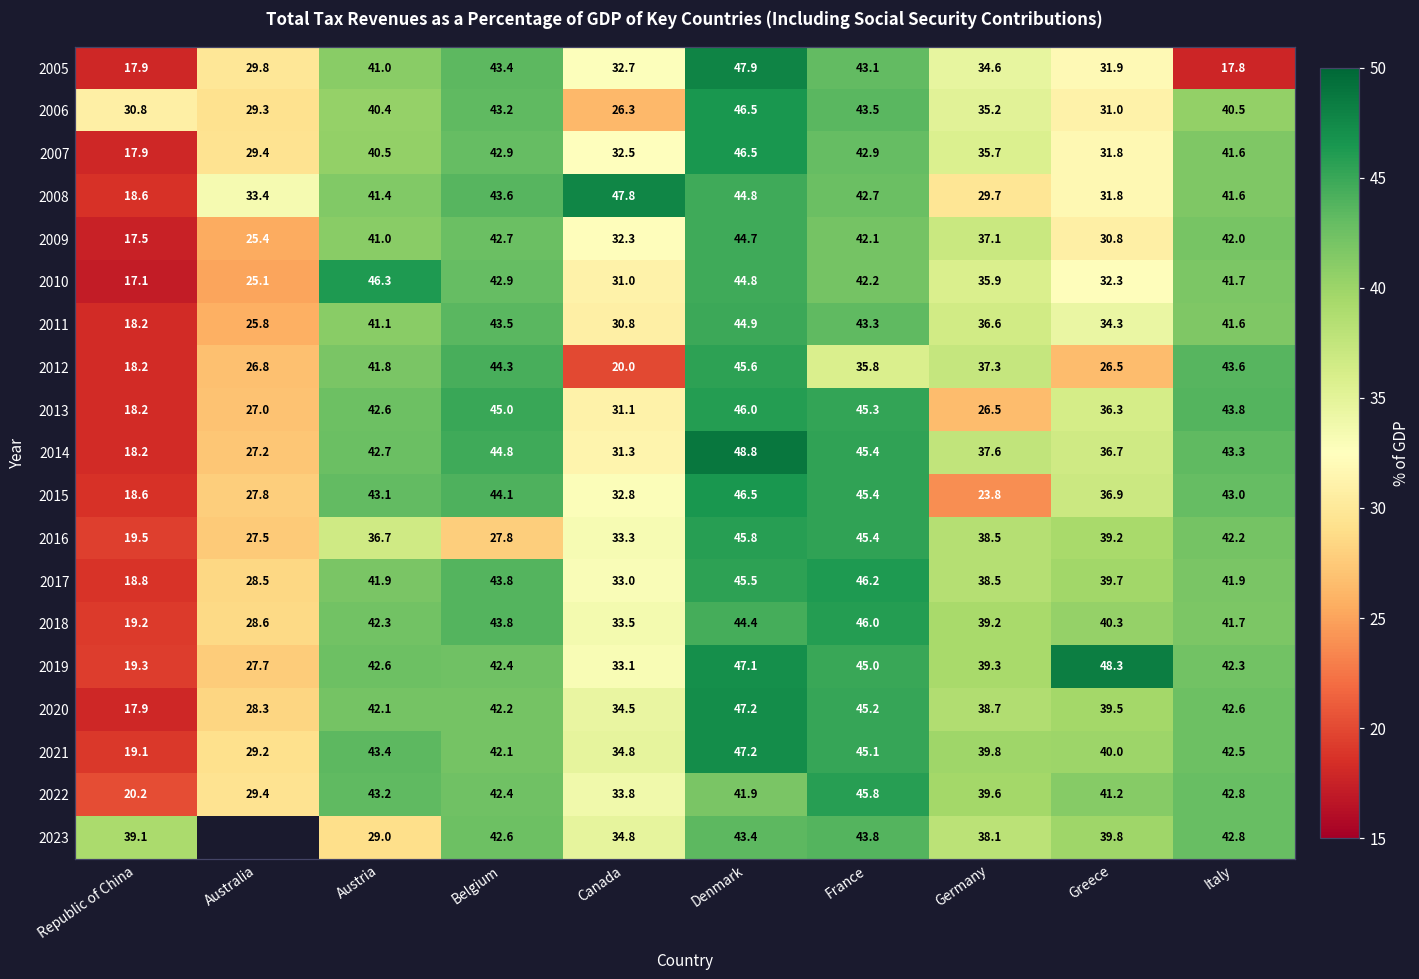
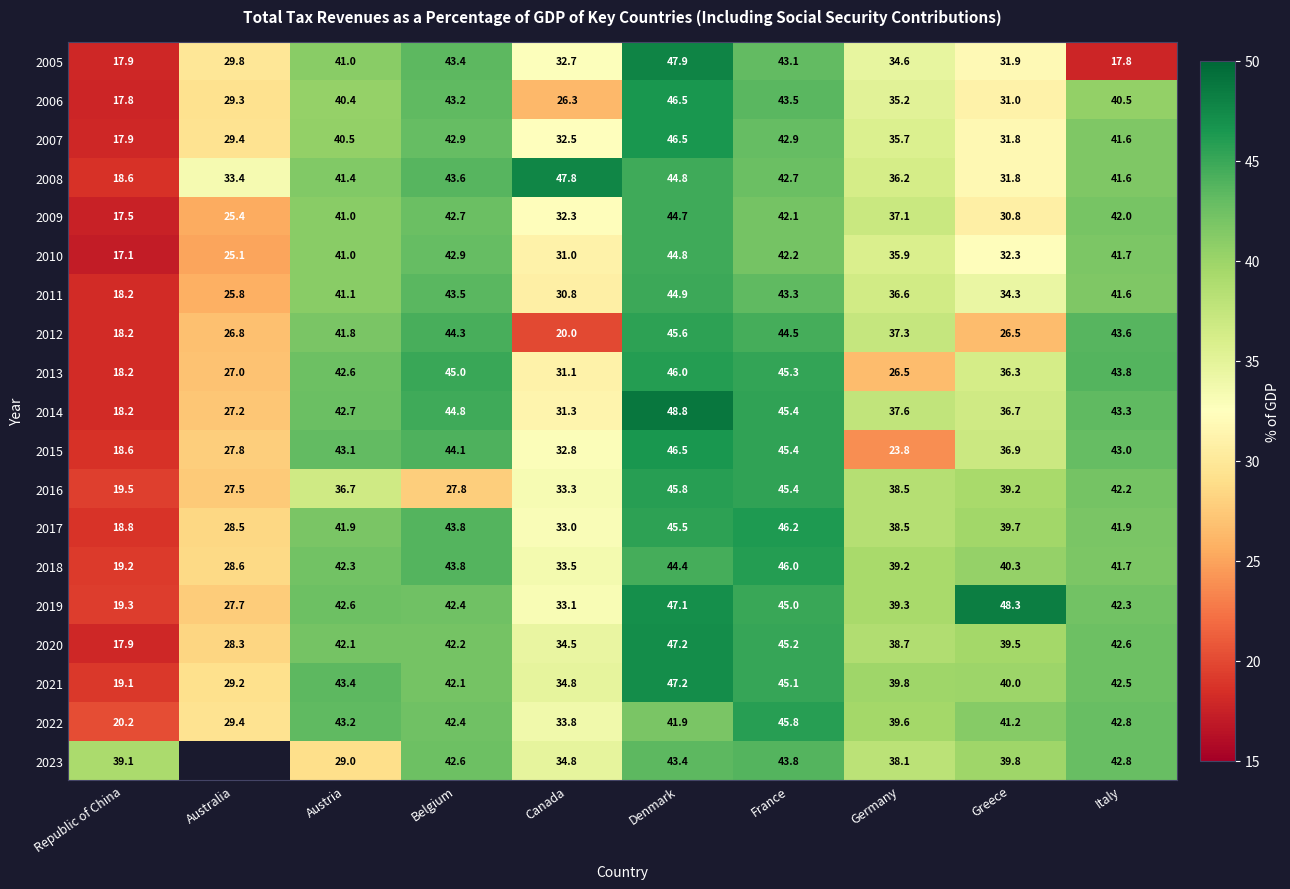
  {
    "2005": {
      "Republic of China": 17.9,
      "Australia": 29.8,
      "Austria": 41.0,
      "Belgium": 43.4,
      "Canada": 32.7,
      "Denmark": 47.9,
      "France": 43.1,
      "Germany": 34.6,
      "Greece": 31.9,
      "Italy": 17.8
    },
    "2006": {
-     "Republic of China": 30.8,
+     "Republic of China": 17.8,
      "Australia": 29.3,
      "Austria": 40.4,
      "Belgium": 43.2,
      "Canada": 26.3,
      "Denmark": 46.5,
      "France": 43.5,
      "Germany": 35.2,
      "Greece": 31.0,
      "Italy": 40.5
    },
    "2007": {
      "Republic of China": 17.9,
      "Australia": 29.4,
      "Austria": 40.5,
      "Belgium": 42.9,
      "Canada": 32.5,
      "Denmark": 46.5,
      "France": 42.9,
      "Germany": 35.7,
      "Greece": 31.8,
      "Italy": 41.6
    },
    "2008": {
      "Republic of China": 18.6,
      "Australia": 33.4,
      "Austria": 41.4,
      "Belgium": 43.6,
      "Canada": 47.8,
      "Denmark": 44.8,
      "France": 42.7,
-     "Germany": 29.7,
+     "Germany": 36.2,
      "Greece": 31.8,
      "Italy": 41.6
    },
    "2009": {
      "Republic of China": 17.5,
      "Australia": 25.4,
      "Austria": 41.0,
      "Belgium": 42.7,
      "Canada": 32.3,
      "Denmark": 44.7,
      "France": 42.1,
      "Germany": 37.1,
      "Greece": 30.8,
      "Italy": 42.0
    },
    "2010": {
      "Republic of China": 17.1,
      "Australia": 25.1,
-     "Austria": 46.3,
+     "Austria": 41.0,
      "Belgium": 42.9,
      "Canada": 31.0,
      "Denmark": 44.8,
      "France": 42.2,
      "Germany": 35.9,
      "Greece": 32.3,
      "Italy": 41.7
    },
    "2011": {
      "Republic of China": 18.2,
      "Australia": 25.8,
      "Austria": 41.1,
      "Belgium": 43.5,
      "Canada": 30.8,
      "Denmark": 44.9,
      "France": 43.3,
      "Germany": 36.6,
      "Greece": 34.3,
      "Italy": 41.6
    },
    "2012": {
      "Republic of China": 18.2,
      "Australia": 26.8,
      "Austria": 41.8,
      "Belgium": 44.3,
      "Canada": 20.0,
      "Denmark": 45.6,
-     "France": 35.8,
+     "France": 44.5,
      "Germany": 37.3,
      "Greece": 26.5,
      "Italy": 43.6
    },
    "2013": {
      "Republic of China": 18.2,
      "Australia": 27.0,
      "Austria": 42.6,
      "Belgium": 45.0,
      "Canada": 31.1,
      "Denmark": 46.0,
      "France": 45.3,
      "Germany": 26.5,
      "Greece": 36.3,
      "Italy": 43.8
    },
    "2014": {
      "Republic of China": 18.2,
      "Australia": 27.2,
      "Austria": 42.7,
      "Belgium": 44.8,
      "Canada": 31.3,
      "Denmark": 48.8,
      "France": 45.4,
      "Germany": 37.6,
      "Greece": 36.7,
      "Italy": 43.3
    },
    "2015": {
      "Republic of China": 18.6,
      "Australia": 27.8,
      "Austria": 43.1,
      "Belgium": 44.1,
      "Canada": 32.8,
      "Denmark": 46.5,
      "France": 45.4,
      "Germany": 23.8,
      "Greece": 36.9,
      "Italy": 43.0
    },
    "2016": {
      "Republic of China": 19.5,
      "Australia": 27.5,
      "Austria": 36.7,
      "Belgium": 27.8,
      "Canada": 33.3,
      "Denmark": 45.8,
      "France": 45.4,
      "Germany": 38.5,
      "Greece": 39.2,
      "Italy": 42.2
    },
    "2017": {
      "Republic of China": 18.8,
      "Australia": 28.5,
      "Austria": 41.9,
      "Belgium": 43.8,
      "Canada": 33.0,
      "Denmark": 45.5,
      "France": 46.2,
      "Germany": 38.5,
      "Greece": 39.7,
      "Italy": 41.9
    },
    "2018": {
      "Republic of China": 19.2,
      "Australia": 28.6,
      "Austria": 42.3,
      "Belgium": 43.8,
      "Canada": 33.5,
      "Denmark": 44.4,
      "France": 46.0,
      "Germany": 39.2,
      "Greece": 40.3,
      "Italy": 41.7
    },
    "2019": {
      "Republic of China": 19.3,
      "Australia": 27.7,
      "Austria": 42.6,
      "Belgium": 42.4,
      "Canada": 33.1,
      "Denmark": 47.1,
      "France": 45.0,
      "Germany": 39.3,
      "Greece": 48.3,
      "Italy": 42.3
    },
    "2020": {
      "Republic of China": 17.9,
      "Australia": 28.3,
      "Austria": 42.1,
      "Belgium": 42.2,
      "Canada": 34.5,
      "Denmark": 47.2,
      "France": 45.2,
      "Germany": 38.7,
      "Greece": 39.5,
      "Italy": 42.6
    },
    "2021": {
      "Republic of China": 19.1,
      "Australia": 29.2,
      "Austria": 43.4,
      "Belgium": 42.1,
      "Canada": 34.8,
      "Denmark": 47.2,
      "France": 45.1,
      "Germany": 39.8,
      "Greece": 40.0,
      "Italy": 42.5
    },
    "2022": {
      "Republic of China": 20.2,
      "Australia": 29.4,
      "Austria": 43.2,
      "Belgium": 42.4,
      "Canada": 33.8,
      "Denmark": 41.9,
      "France": 45.8,
      "Germany": 39.6,
      "Greece": 41.2,
      "Italy": 42.8
    },
    "2023": {
      "Republic of China": 39.1,
      "Austria": 29.0,
      "Belgium": 42.6,
      "Canada": 34.8,
      "Denmark": 43.4,
      "France": 43.8,
      "Germany": 38.1,
      "Greece": 39.8,
      "Italy": 42.8
    }
  }
